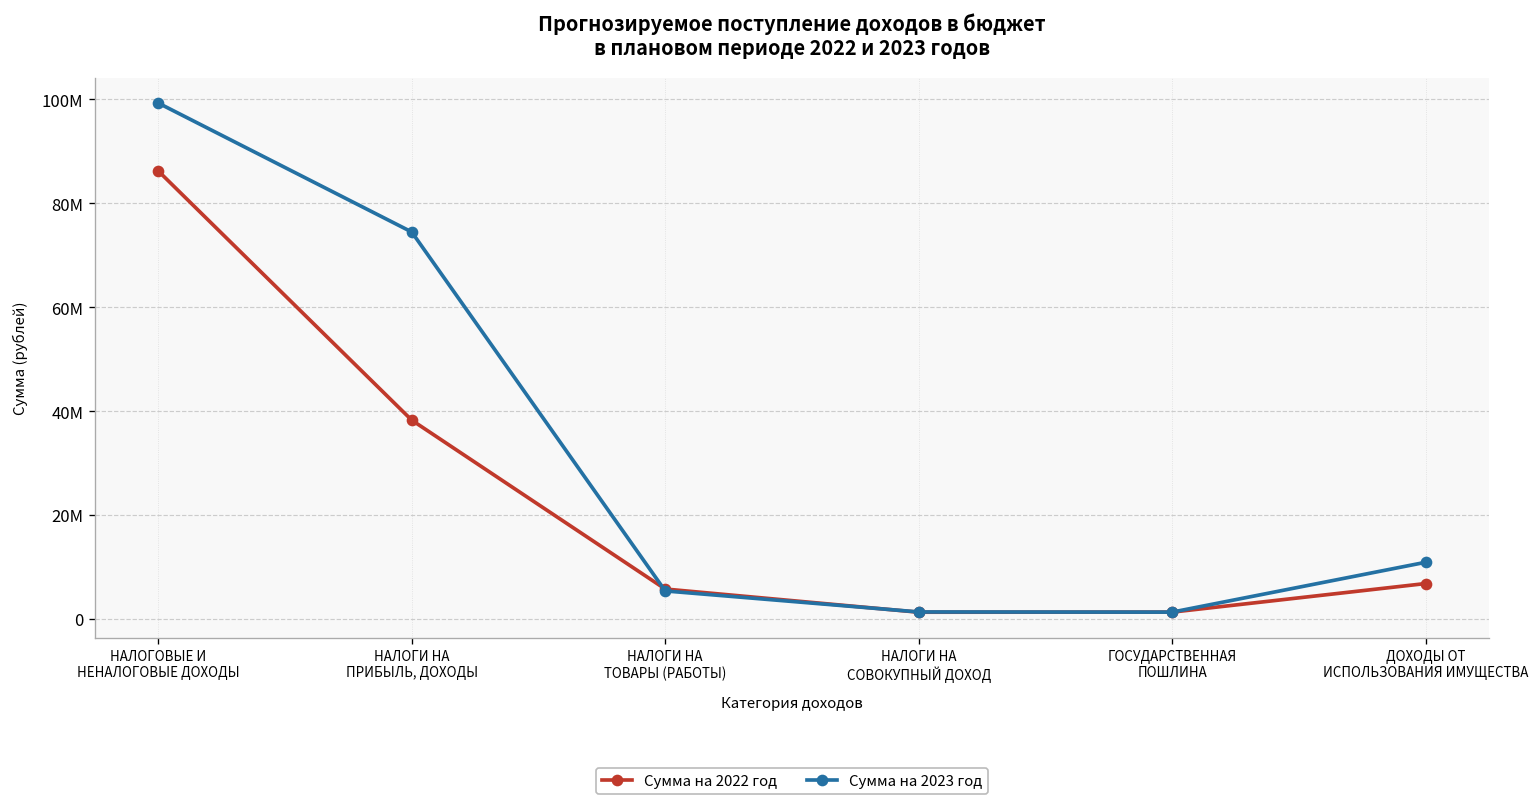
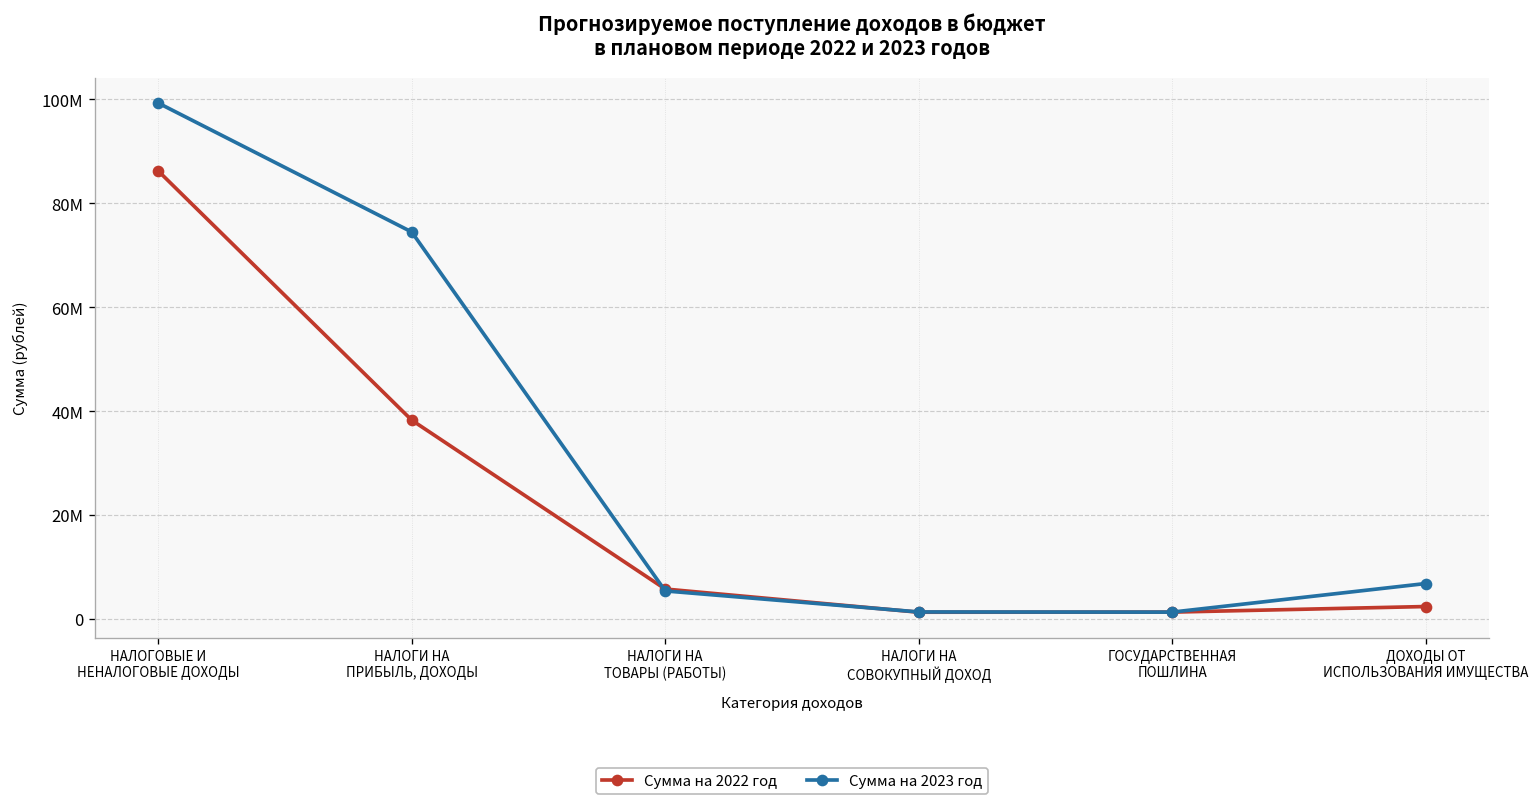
  {
    "Сумма на 2022 год": {
      "НАЛОГОВЫЕ И НЕНАЛОГОВЫЕ ДОХОДЫ": 86000000,
      "НАЛОГИ НА ПРИБЫЛЬ, ДОХОДЫ": 38000000,
-     "ДОХОДЫ ОТ ИСПОЛЬЗОВАНИЯ ИМУЩЕСТВА": 7000000
+     "ДОХОДЫ ОТ ИСПОЛЬЗОВАНИЯ ИМУЩЕСТВА": 2000000
    },
    "Сумма на 2023 год": {
      "НАЛОГОВЫЕ И НЕНАЛОГОВЫЕ ДОХОДЫ": 99000000,
      "НАЛОГИ НА ПРИБЫЛЬ, ДОХОДЫ": 74000000,
-     "ДОХОДЫ ОТ ИСПОЛЬЗОВАНИЯ ИМУЩЕСТВА": 11000000
+     "ДОХОДЫ ОТ ИСПОЛЬЗОВАНИЯ ИМУЩЕСТВА": 7000000
    }
  }
